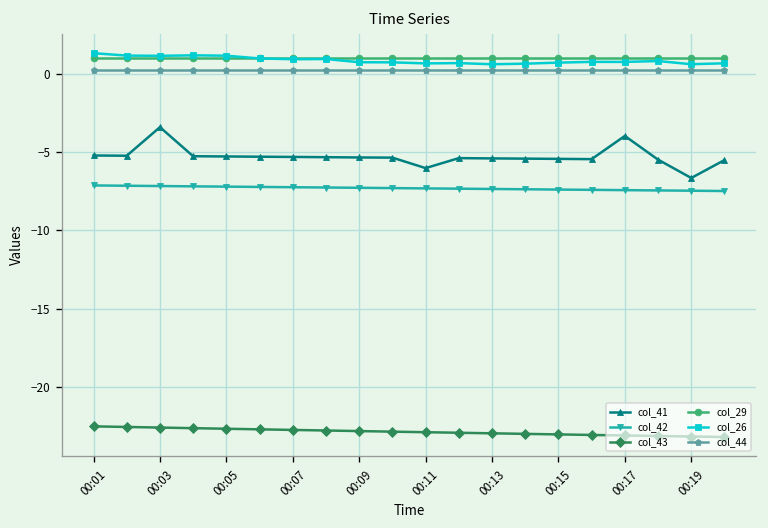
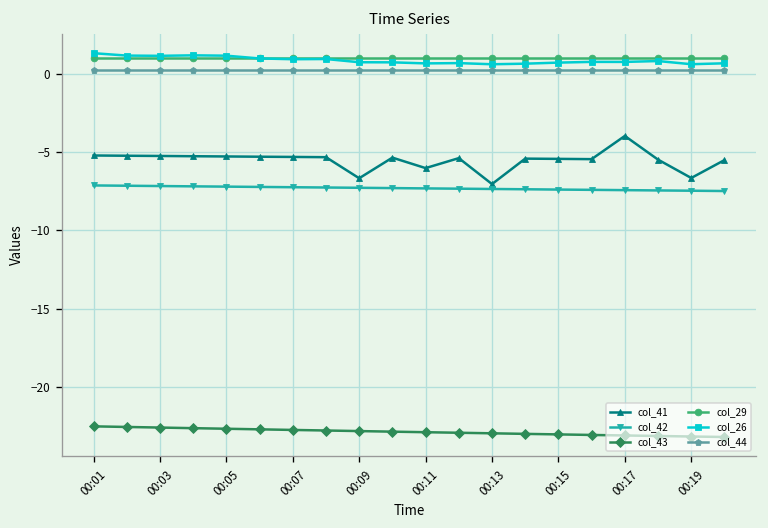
  {
    "col_41": {
      "00:01": -5.2,
-     "00:03": -3.4,
+     "00:03": -5.2,
      "00:05": -5.3,
      "00:07": -5.3,
-     "00:09": -5.3,
+     "00:09": -6.7,
      "00:11": -6.0,
-     "00:13": -5.4,
+     "00:13": -7.0,
      "00:15": -5.4,
      "00:17": -4.0,
      "00:19": -6.7
    },
    "col_44": {
      "00:01": 0.2,
      "00:03": 0.2,
      "00:05": 0.2,
      "00:07": 0.2,
      "00:09": 0.2,
      "00:11": 0.2,
      "00:13": 0.2,
      "00:15": 0.2,
      "00:17": 0.2,
      "00:19": 0.2
    }
  }
